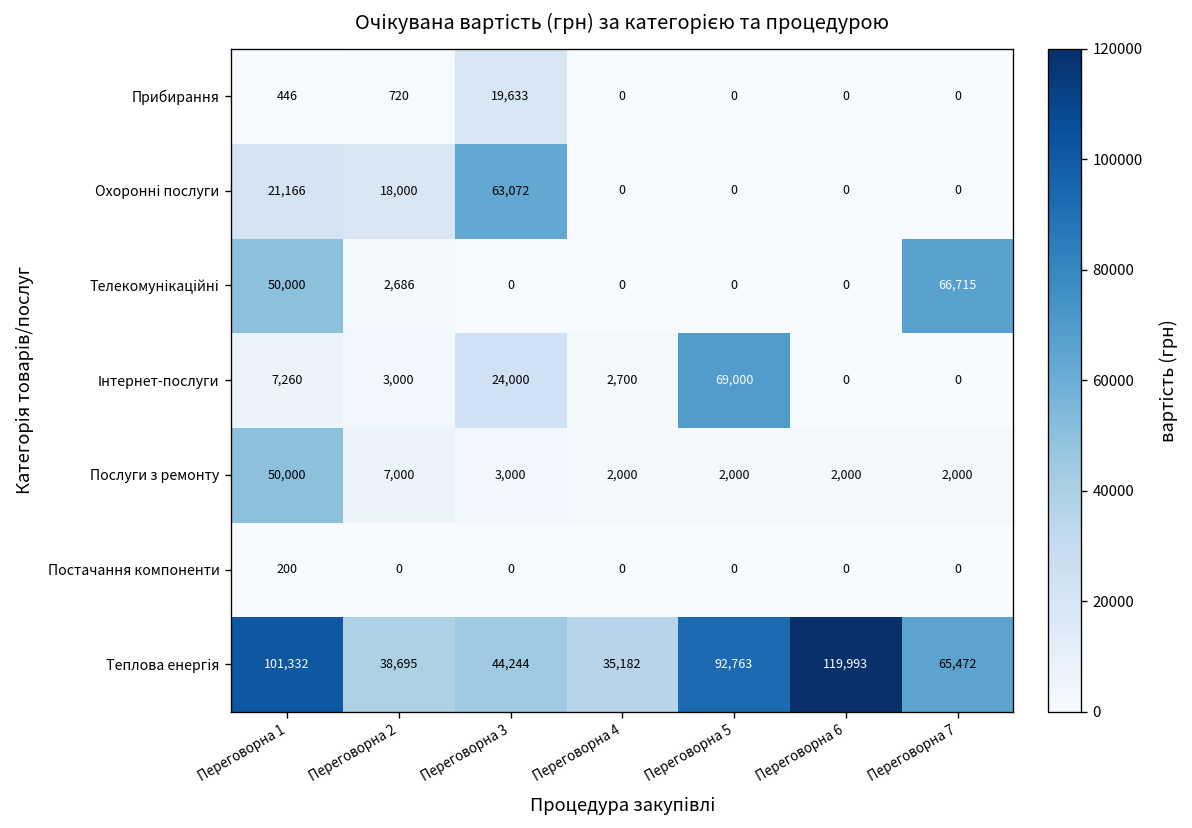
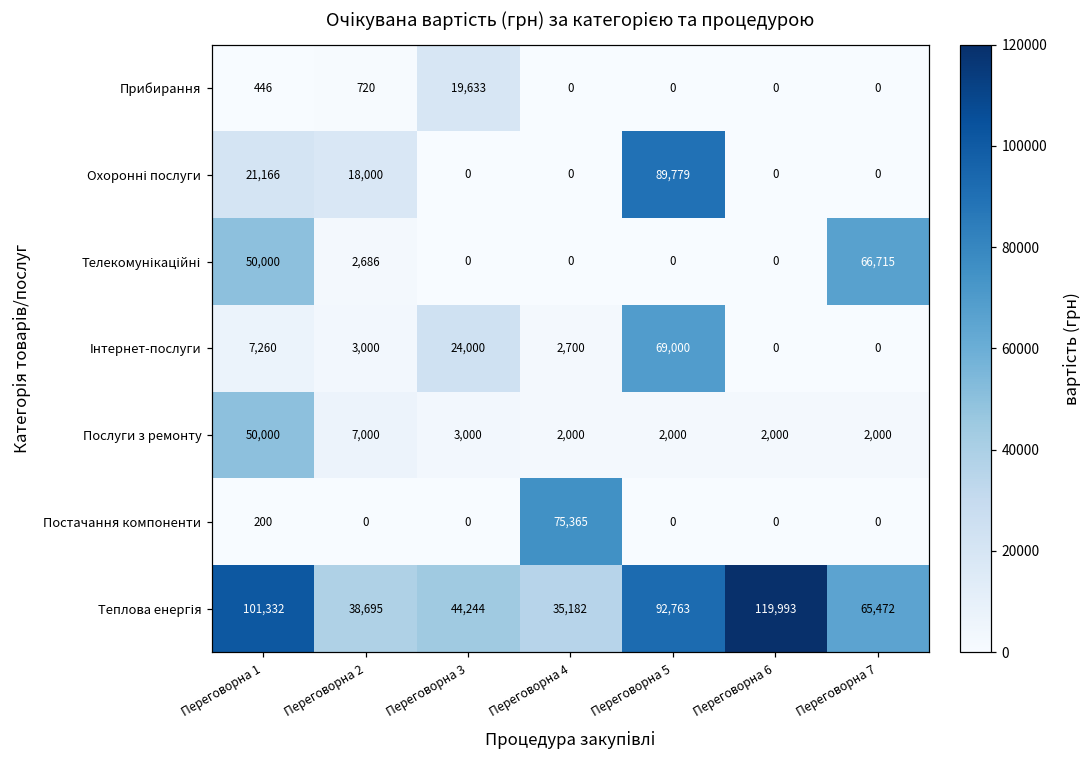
  {
    "Прибирання": {
      "Переговорна 1": "446",
      "Переговорна 2": "720",
      "Переговорна 3": "19,633",
      "Переговорна 4": "0",
      "Переговорна 5": "0",
      "Переговорна 6": "0",
      "Переговорна 7": "0"
    },
    "Охоронні послуги": {
      "Переговорна 1": "21,166",
      "Переговорна 2": "18,000",
-     "Переговорна 3": "63,072",
+     "Переговорна 3": "0",
      "Переговорна 4": "0",
-     "Переговорна 5": "0",
+     "Переговорна 5": "89,779",
      "Переговорна 6": "0",
      "Переговорна 7": "0"
    },
    "Телекомунікаційні": {
      "Переговорна 1": "50,000",
      "Переговорна 2": "2,686",
      "Переговорна 3": "0",
      "Переговорна 4": "0",
      "Переговорна 5": "0",
      "Переговорна 6": "0",
      "Переговорна 7": "66,715"
    },
    "Інтернет-послуги": {
      "Переговорна 1": "7,260",
      "Переговорна 2": "3,000",
      "Переговорна 3": "24,000",
      "Переговорна 4": "2,700",
      "Переговорна 5": "69,000",
      "Переговорна 6": "0",
      "Переговорна 7": "0"
    },
    "Послуги з ремонту": {
      "Переговорна 1": "50,000",
      "Переговорна 2": "7,000",
      "Переговорна 3": "3,000",
      "Переговорна 4": "2,000",
      "Переговорна 5": "2,000",
      "Переговорна 6": "2,000",
      "Переговорна 7": "2,000"
    },
    "Постачання компоненти": {
      "Переговорна 1": "200",
      "Переговорна 2": "0",
      "Переговорна 3": "0",
-     "Переговорна 4": "0",
+     "Переговорна 4": "75,365",
      "Переговорна 5": "0",
      "Переговорна 6": "0",
      "Переговорна 7": "0"
    },
    "Теплова енергія": {
      "Переговорна 1": "101,332",
      "Переговорна 2": "38,695",
      "Переговорна 3": "44,244",
      "Переговорна 4": "35,182",
      "Переговорна 5": "92,763",
      "Переговорна 6": "119,993",
      "Переговорна 7": "65,472"
    }
  }
